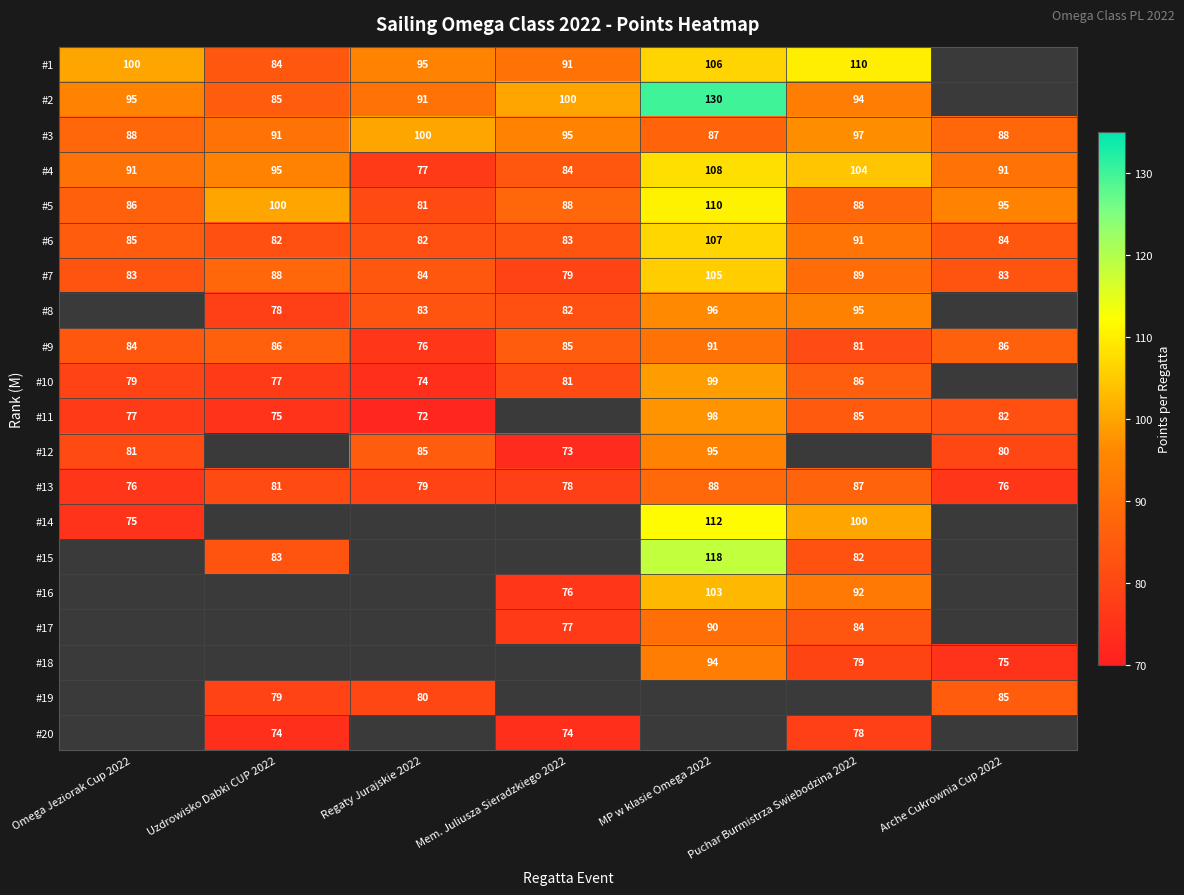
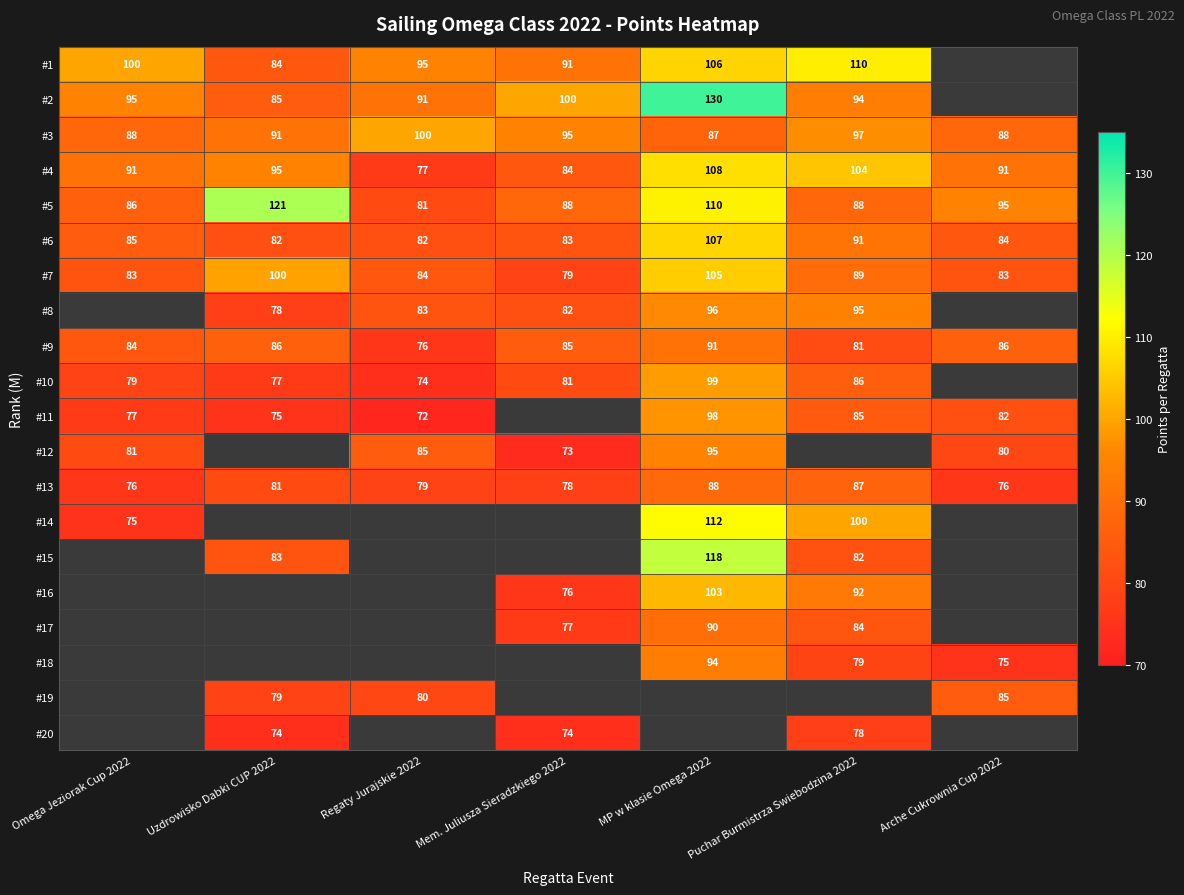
  {
    "#1": {
      "Omega Jeziorak Cup 2022": 100,
      "Uzdrowisko Dabki CUP 2022": 84,
      "Regaty Jurajskie 2022": 95,
      "Mem. Juliusza Sieradzkiego 2022": 91,
      "MP w klasie Omega 2022": 106,
      "Puchar Burmistrza Swiebodzina 2022": 110
    },
    "#2": {
      "Omega Jeziorak Cup 2022": 95,
      "Uzdrowisko Dabki CUP 2022": 85,
      "Regaty Jurajskie 2022": 91,
      "Mem. Juliusza Sieradzkiego 2022": 100,
      "MP w klasie Omega 2022": 130,
      "Puchar Burmistrza Swiebodzina 2022": 94
    },
    "#3": {
      "Omega Jeziorak Cup 2022": 88,
      "Uzdrowisko Dabki CUP 2022": 91,
      "Regaty Jurajskie 2022": 100,
      "Mem. Juliusza Sieradzkiego 2022": 95,
      "MP w klasie Omega 2022": 87,
      "Puchar Burmistrza Swiebodzina 2022": 97,
      "Arche Cukrownia Cup 2022": 88
    },
    "#4": {
      "Omega Jeziorak Cup 2022": 91,
      "Uzdrowisko Dabki CUP 2022": 95,
      "Regaty Jurajskie 2022": 77,
      "Mem. Juliusza Sieradzkiego 2022": 84,
      "MP w klasie Omega 2022": 108,
      "Puchar Burmistrza Swiebodzina 2022": 104,
      "Arche Cukrownia Cup 2022": 91
    },
    "#5": {
      "Omega Jeziorak Cup 2022": 86,
-     "Uzdrowisko Dabki CUP 2022": 100,
+     "Uzdrowisko Dabki CUP 2022": 121,
      "Regaty Jurajskie 2022": 81,
      "Mem. Juliusza Sieradzkiego 2022": 88,
      "MP w klasie Omega 2022": 110,
      "Puchar Burmistrza Swiebodzina 2022": 88,
      "Arche Cukrownia Cup 2022": 95
    },
    "#6": {
      "Omega Jeziorak Cup 2022": 85,
      "Uzdrowisko Dabki CUP 2022": 82,
      "Regaty Jurajskie 2022": 82,
      "Mem. Juliusza Sieradzkiego 2022": 83,
      "MP w klasie Omega 2022": 107,
      "Puchar Burmistrza Swiebodzina 2022": 91,
      "Arche Cukrownia Cup 2022": 84
    },
    "#7": {
      "Omega Jeziorak Cup 2022": 83,
-     "Uzdrowisko Dabki CUP 2022": 88,
+     "Uzdrowisko Dabki CUP 2022": 100,
      "Regaty Jurajskie 2022": 84,
      "Mem. Juliusza Sieradzkiego 2022": 79,
      "MP w klasie Omega 2022": 105,
      "Puchar Burmistrza Swiebodzina 2022": 89,
      "Arche Cukrownia Cup 2022": 83
    },
    "#8": {
      "Uzdrowisko Dabki CUP 2022": 78,
      "Regaty Jurajskie 2022": 83,
      "Mem. Juliusza Sieradzkiego 2022": 82,
      "MP w klasie Omega 2022": 96,
      "Puchar Burmistrza Swiebodzina 2022": 95
    },
    "#9": {
      "Omega Jeziorak Cup 2022": 84,
      "Uzdrowisko Dabki CUP 2022": 86,
      "Regaty Jurajskie 2022": 76,
      "Mem. Juliusza Sieradzkiego 2022": 85,
      "MP w klasie Omega 2022": 91,
      "Puchar Burmistrza Swiebodzina 2022": 81,
      "Arche Cukrownia Cup 2022": 86
    },
    "#10": {
      "Omega Jeziorak Cup 2022": 79,
      "Uzdrowisko Dabki CUP 2022": 77,
      "Regaty Jurajskie 2022": 74,
      "Mem. Juliusza Sieradzkiego 2022": 81,
      "MP w klasie Omega 2022": 99,
      "Puchar Burmistrza Swiebodzina 2022": 86
    },
    "#11": {
      "Omega Jeziorak Cup 2022": 77,
      "Uzdrowisko Dabki CUP 2022": 75,
      "Regaty Jurajskie 2022": 72,
      "MP w klasie Omega 2022": 98,
      "Puchar Burmistrza Swiebodzina 2022": 85,
      "Arche Cukrownia Cup 2022": 82
    },
    "#12": {
      "Omega Jeziorak Cup 2022": 81,
      "Regaty Jurajskie 2022": 85,
      "Mem. Juliusza Sieradzkiego 2022": 73,
      "MP w klasie Omega 2022": 95,
      "Arche Cukrownia Cup 2022": 80
    },
    "#13": {
      "Omega Jeziorak Cup 2022": 76,
      "Uzdrowisko Dabki CUP 2022": 81,
      "Regaty Jurajskie 2022": 79,
      "Mem. Juliusza Sieradzkiego 2022": 78,
      "MP w klasie Omega 2022": 88,
      "Puchar Burmistrza Swiebodzina 2022": 87,
      "Arche Cukrownia Cup 2022": 76
    },
    "#14": {
      "Omega Jeziorak Cup 2022": 75,
      "MP w klasie Omega 2022": 112,
      "Puchar Burmistrza Swiebodzina 2022": 100
    },
    "#15": {
      "Uzdrowisko Dabki CUP 2022": 83,
      "MP w klasie Omega 2022": 118,
      "Puchar Burmistrza Swiebodzina 2022": 82
    },
    "#16": {
      "Mem. Juliusza Sieradzkiego 2022": 76,
      "MP w klasie Omega 2022": 103,
      "Puchar Burmistrza Swiebodzina 2022": 92
    },
    "#17": {
      "Mem. Juliusza Sieradzkiego 2022": 77,
      "MP w klasie Omega 2022": 90,
      "Puchar Burmistrza Swiebodzina 2022": 84
    },
    "#18": {
      "MP w klasie Omega 2022": 94,
      "Puchar Burmistrza Swiebodzina 2022": 79,
      "Arche Cukrownia Cup 2022": 75
    },
    "#19": {
      "Uzdrowisko Dabki CUP 2022": 79,
      "Regaty Jurajskie 2022": 80,
      "Arche Cukrownia Cup 2022": 85
    },
    "#20": {
      "Uzdrowisko Dabki CUP 2022": 74,
      "Mem. Juliusza Sieradzkiego 2022": 74,
      "Puchar Burmistrza Swiebodzina 2022": 78
    }
  }
